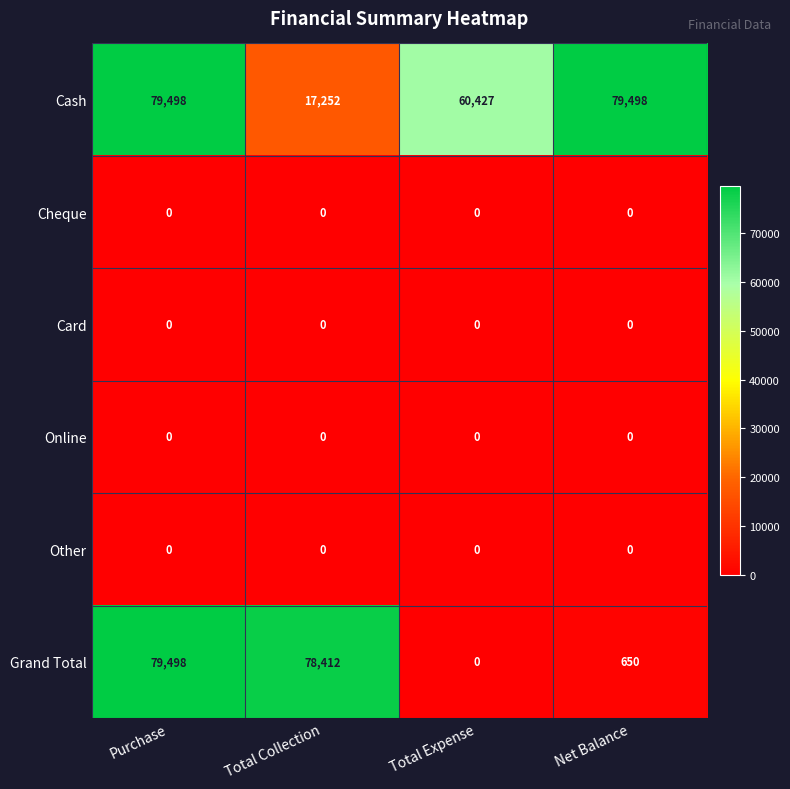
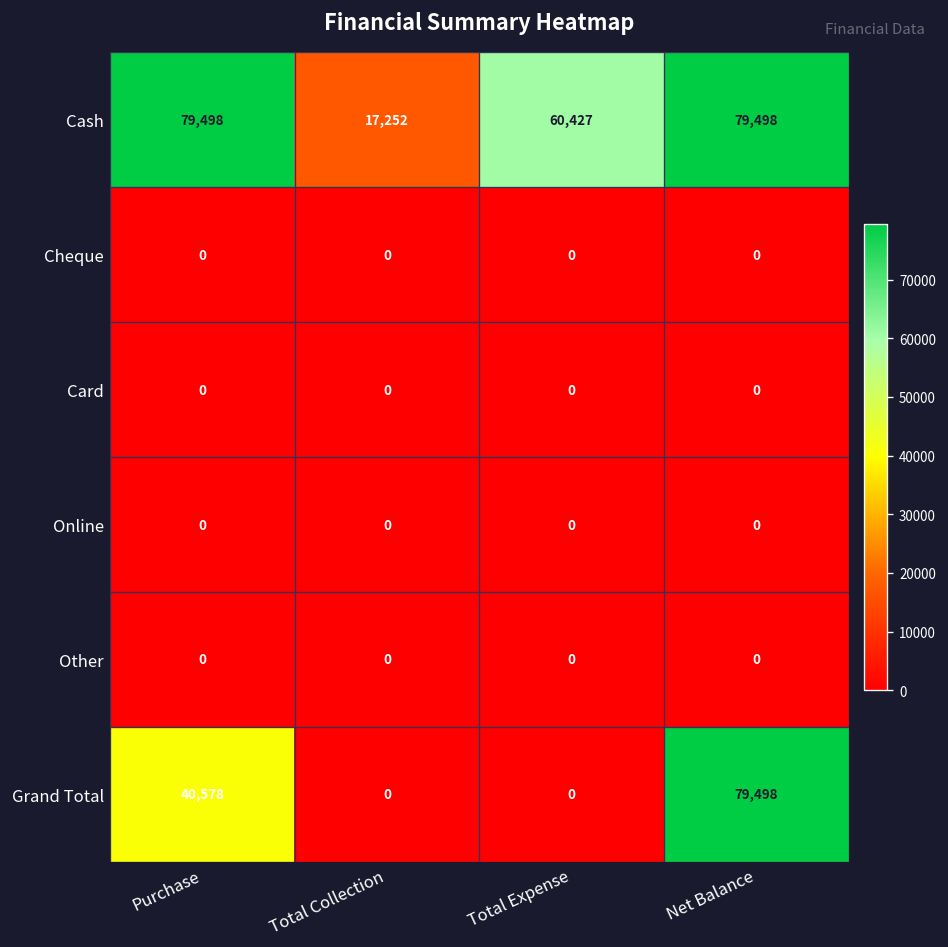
  {
    "Cash": {
      "Purchase": "79,498",
      "Total Collection": "17,252",
      "Total Expense": "60,427",
      "Net Balance": "79,498"
    },
    "Cheque": {
      "Purchase": "0",
      "Total Collection": "0",
      "Total Expense": "0",
      "Net Balance": "0"
    },
    "Card": {
      "Purchase": "0",
      "Total Collection": "0",
      "Total Expense": "0",
      "Net Balance": "0"
    },
    "Online": {
      "Purchase": "0",
      "Total Collection": "0",
      "Total Expense": "0",
      "Net Balance": "0"
    },
    "Other": {
      "Purchase": "0",
      "Total Collection": "0",
      "Total Expense": "0",
      "Net Balance": "0"
    },
    "Grand Total": {
-     "Purchase": "79,498",
-     "Total Collection": "78,412",
+     "Purchase": "40,578",
+     "Total Collection": "0",
      "Total Expense": "0",
-     "Net Balance": "650"
+     "Net Balance": "79,498"
    }
  }
